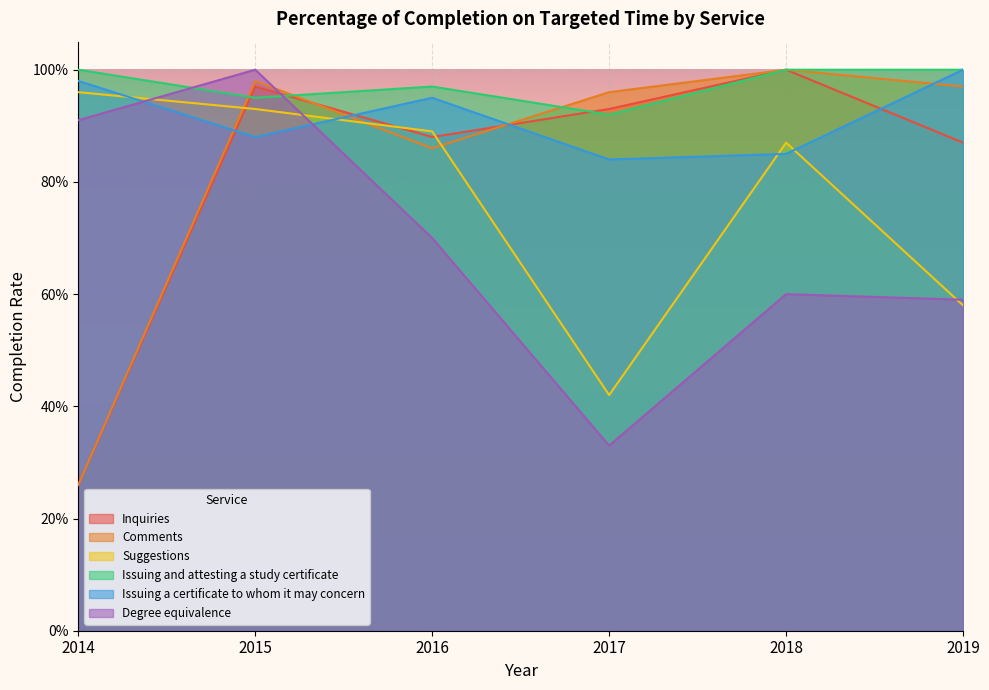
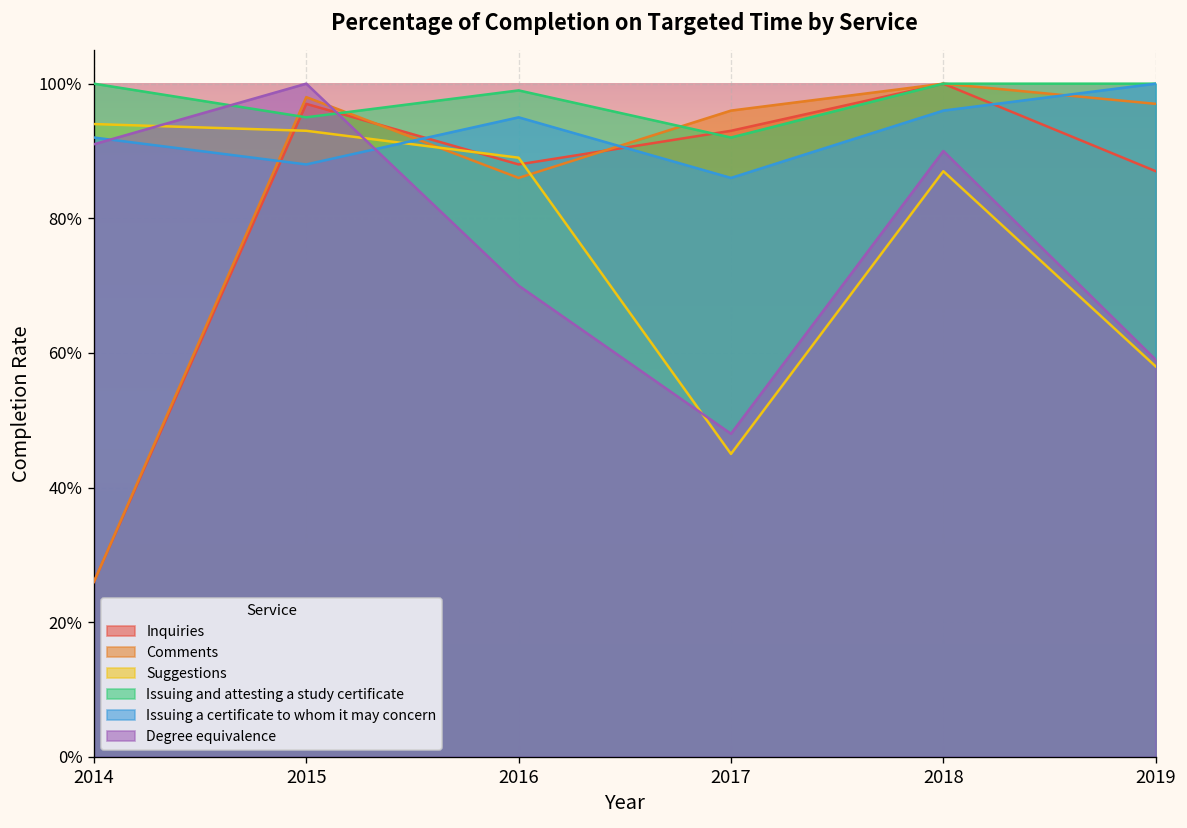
  {
    "Suggestions": {
-     "2014": "96%",
+     "2014": "94%",
      "2015": "93%",
      "2016": "89%",
-     "2017": "42%",
+     "2017": "45%",
      "2018": "87%",
      "2019": "58%"
    },
    "Issuing and attesting a study certificate": {
      "2014": "100%",
      "2015": "95%",
-     "2016": "97%",
+     "2016": "99%",
      "2017": "92%"
    },
    "Issuing a certificate to whom it may concern": {
-     "2014": "98%",
+     "2014": "92%",
      "2015": "88%",
      "2016": "95%",
-     "2017": "84%",
-     "2018": "85%"
+     "2017": "86%",
+     "2018": "96%"
    },
    "Degree equivalence": {
      "2014": "91%",
      "2015": "100%",
      "2016": "70%",
-     "2017": "33%",
-     "2018": "60%",
+     "2017": "48%",
+     "2018": "90%",
      "2019": "59%"
    }
  }
